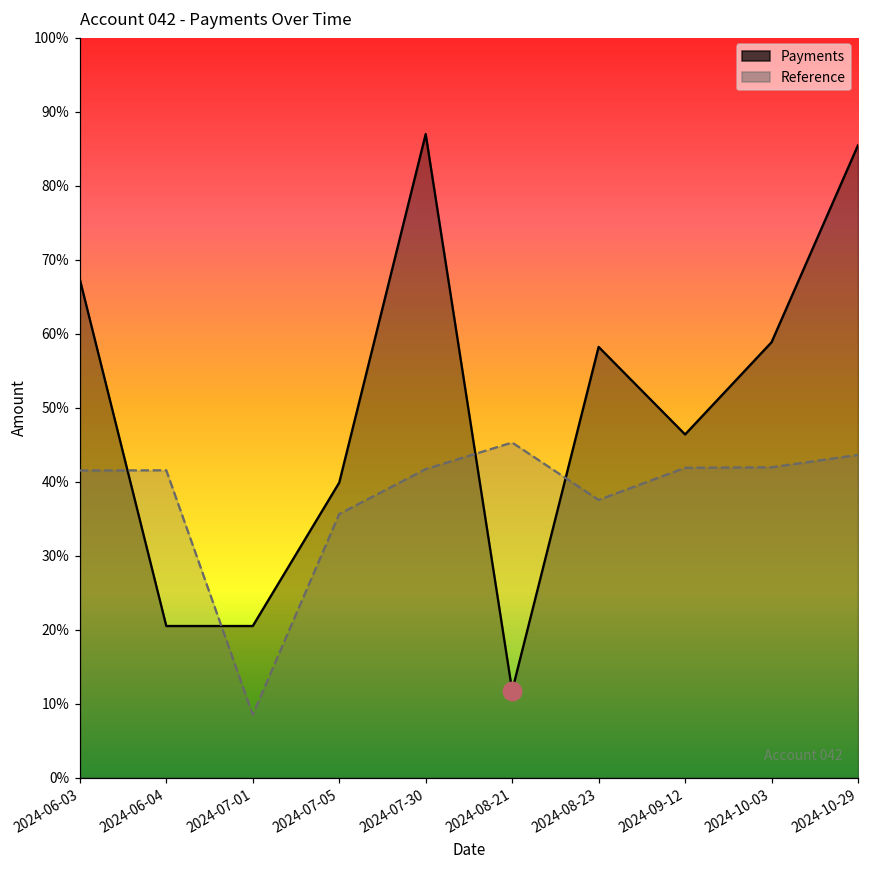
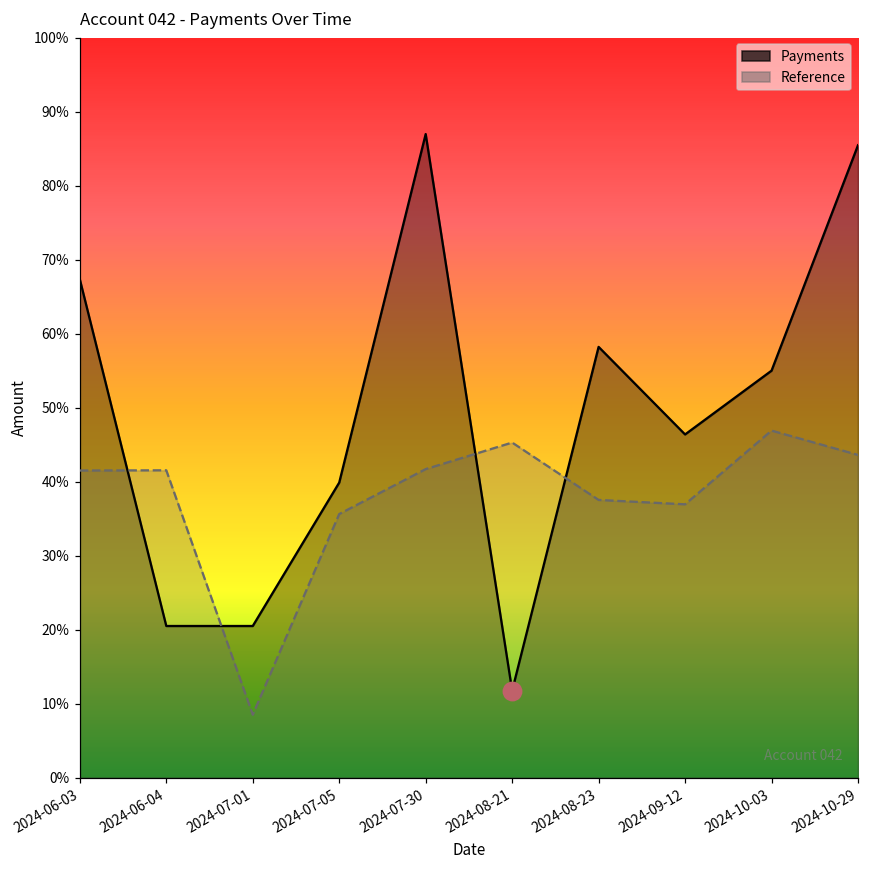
  {
    "Payments": {
      "2024-06-03": "67%",
      "2024-06-04": "21%",
      "2024-07-01": "21%",
      "2024-07-05": "40%",
      "2024-07-30": "87%",
      "2024-08-23": "58%",
      "2024-09-12": "46%",
-     "2024-10-03": "59%",
+     "2024-10-03": "55%",
      "2024-10-29": "85%"
    },
    "Reference": {
      "2024-06-03": "42%",
      "2024-06-04": "42%",
      "2024-07-01": "9%",
      "2024-07-05": "36%",
      "2024-07-30": "42%",
      "2024-08-21": "45%",
      "2024-08-23": "38%",
-     "2024-09-12": "42%",
-     "2024-10-03": "42%",
+     "2024-09-12": "37%",
+     "2024-10-03": "47%",
      "2024-10-29": "44%"
    }
  }
